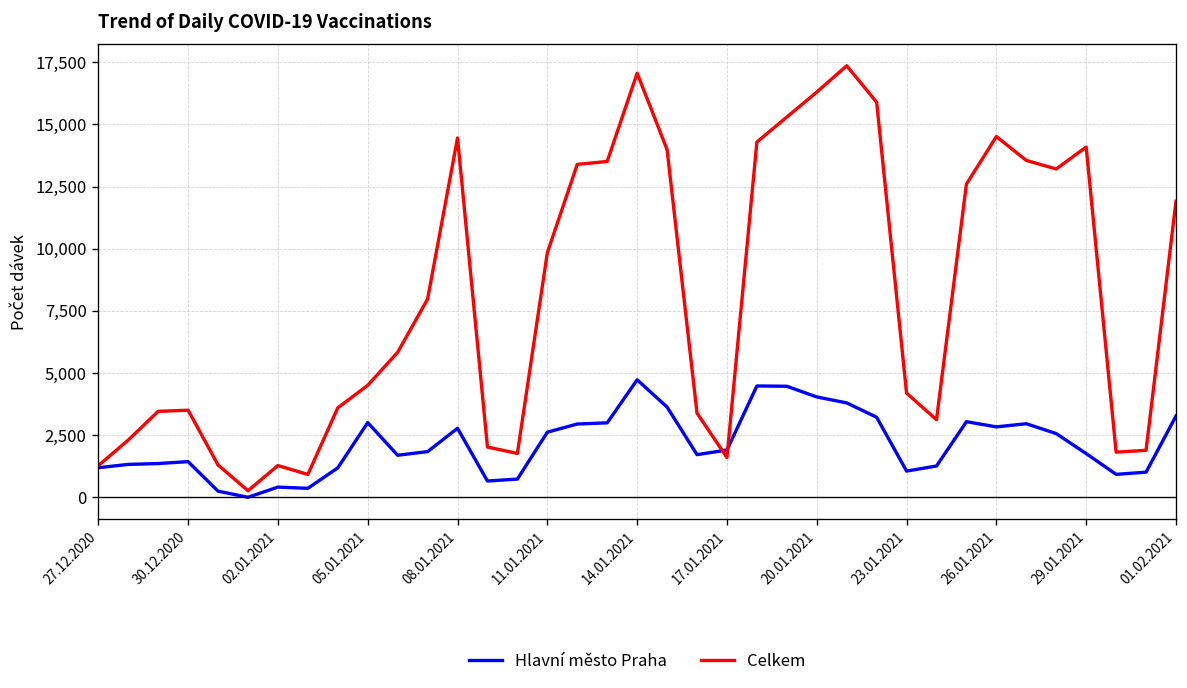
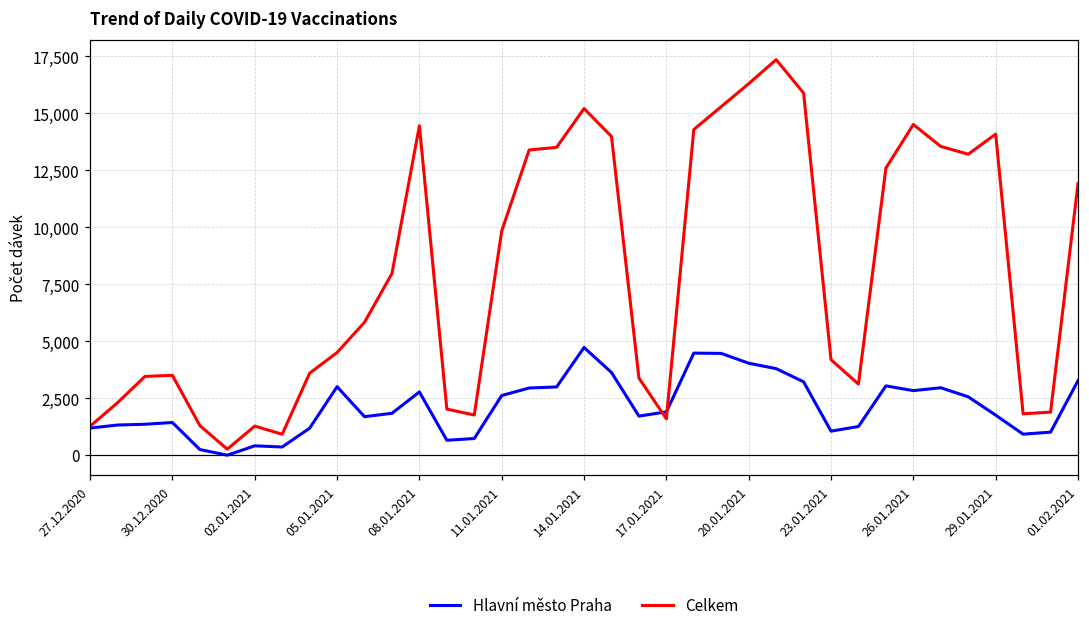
  {
    "Hlavní město Praha": {
      "30.12.2020": "1,400",
      "02.01.2021": "400",
      "05.01.2021": "3,000",
      "08.01.2021": "2,800",
      "11.01.2021": "2,600",
      "14.01.2021": "4,700",
      "17.01.2021": "1,900",
      "20.01.2021": "4,000",
      "23.01.2021": "1,100",
      "26.01.2021": "2,800",
      "29.01.2021": "1,800",
      "01.02.2021": "3,300"
    },
    "Celkem": {
      "30.12.2020": "3,500",
      "02.01.2021": "1,300",
      "05.01.2021": "4,500",
      "08.01.2021": "14,500",
      "11.01.2021": "9,800",
-     "14.01.2021": "17,100",
+     "14.01.2021": "15,200",
      "17.01.2021": "1,600",
      "20.01.2021": "16,300",
      "23.01.2021": "4,200",
      "26.01.2021": "14,500",
      "29.01.2021": "14,100",
      "01.02.2021": "11,900"
    }
  }
